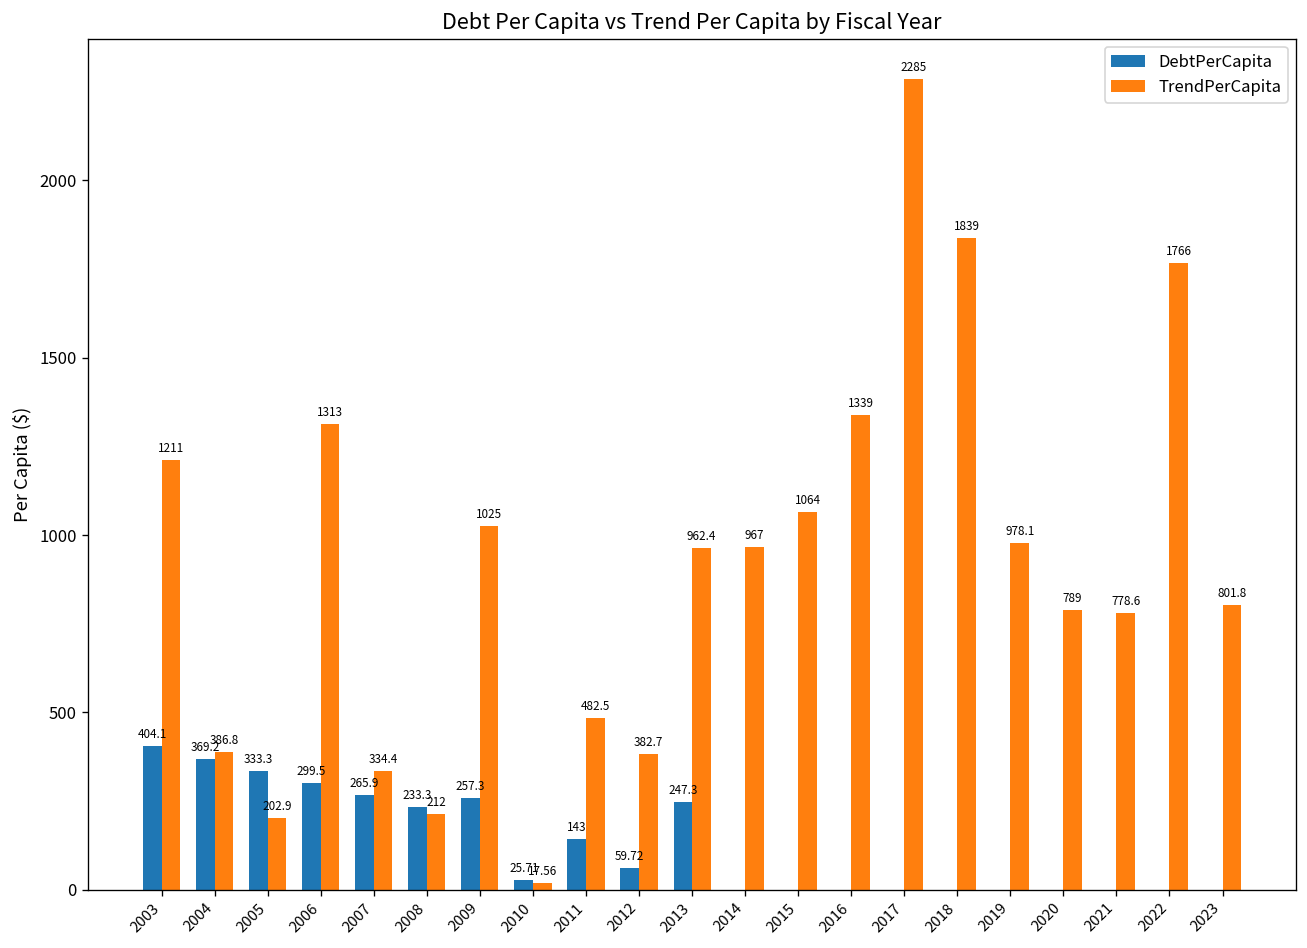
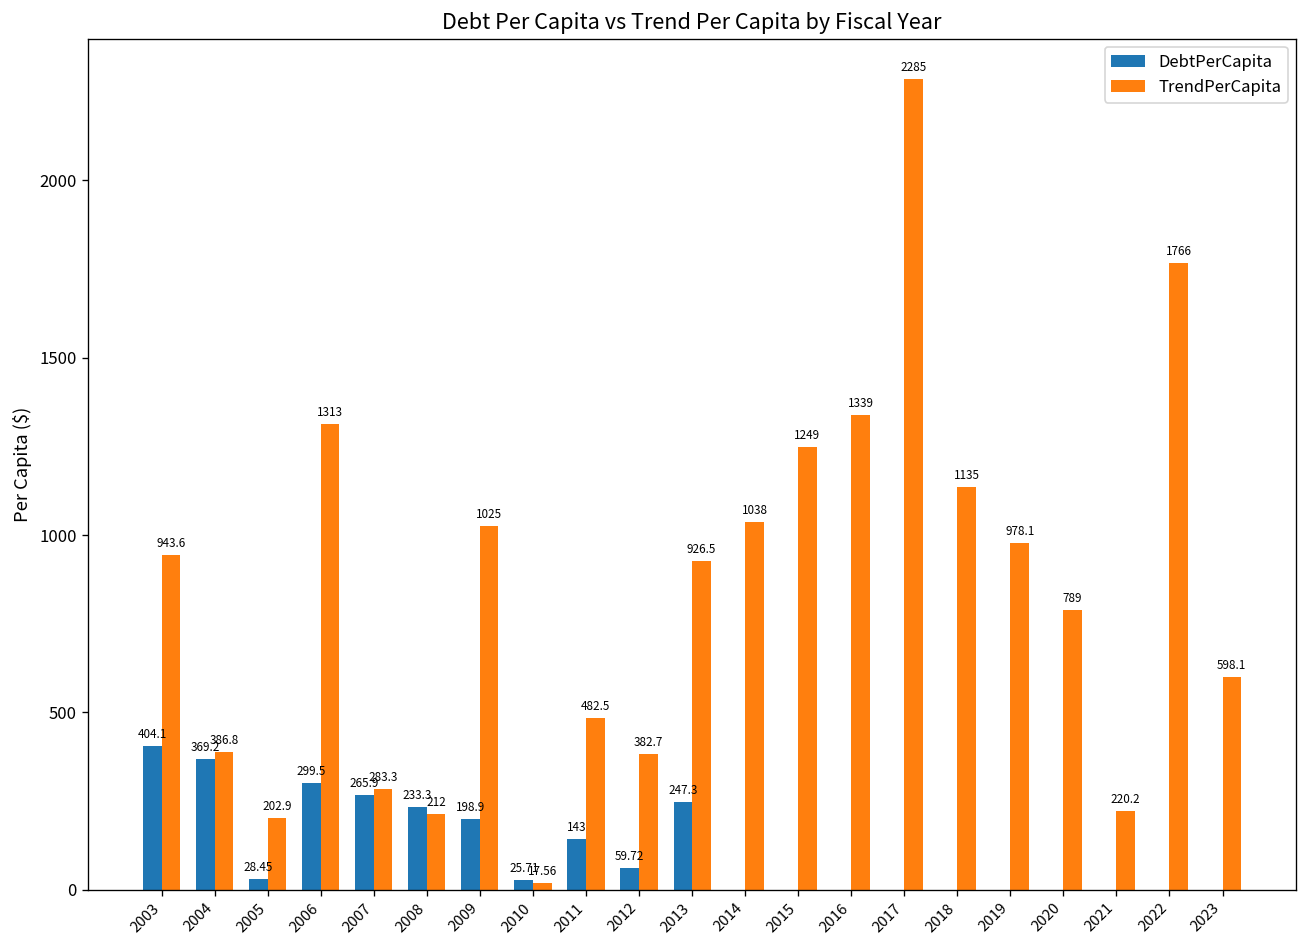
  {
    "DebtPerCapita": {
      "2003": 404.1,
-     "2005": 333.3,
+     "2005": 28.45,
      "2006": 299.5,
      "2008": 233.3,
-     "2009": 257.3,
+     "2009": 198.9,
      "2011": 143,
      "2012": 59.72,
      "2013": 247.3
    },
    "TrendPerCapita": {
-     "2003": 1211,
+     "2003": 943.6,
      "2005": 202.9,
      "2006": 1313,
-     "2007": 334.4,
+     "2007": 283.3,
      "2008": 212,
      "2009": 1025,
      "2011": 482.5,
      "2012": 382.7,
-     "2013": 962.4,
-     "2014": 967,
-     "2015": 1064,
+     "2013": 926.5,
+     "2014": 1038,
+     "2015": 1249,
      "2016": 1339,
      "2017": 2285,
-     "2018": 1839,
+     "2018": 1135,
      "2019": 978.1,
      "2020": 789,
-     "2021": 778.6,
+     "2021": 220.2,
      "2022": 1766,
-     "2023": 801.8
+     "2023": 598.1
    }
  }
